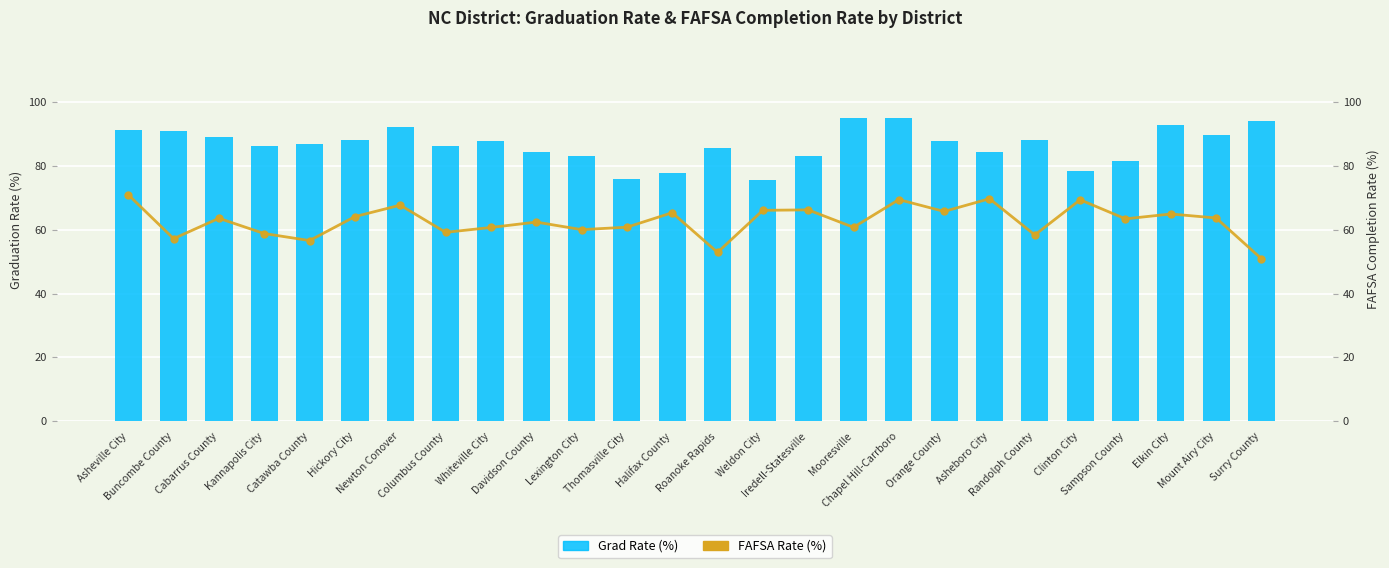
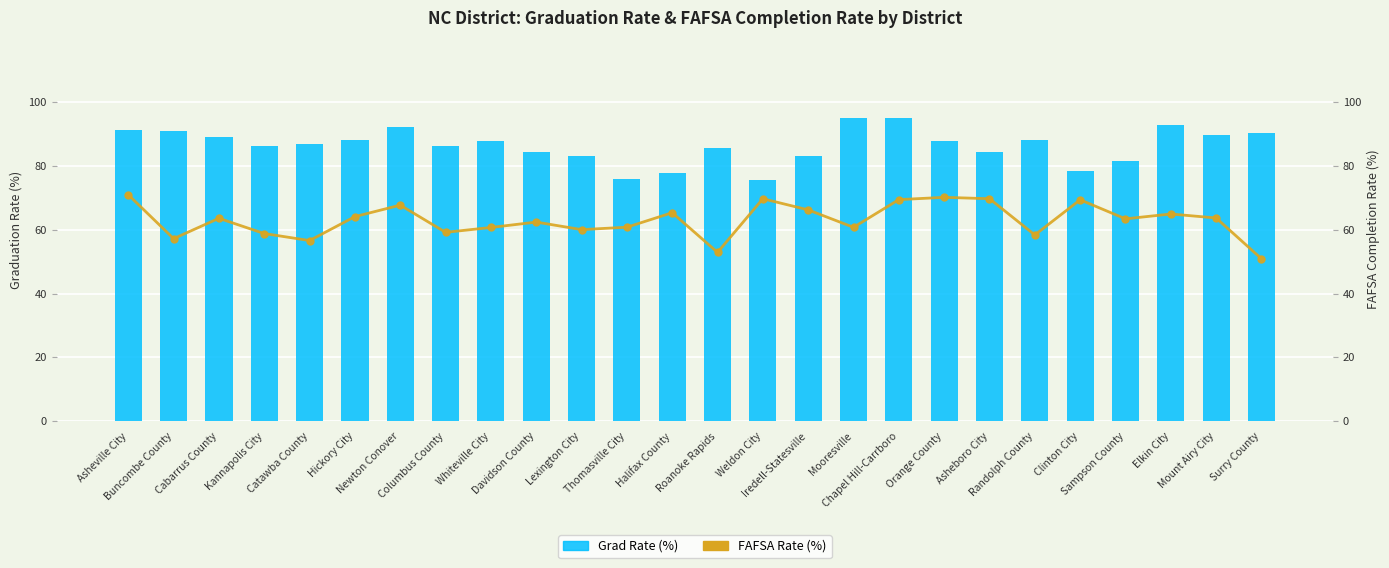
  {
    "Grad Rate (%)": {
      "Asheville City": 91,
      "Buncombe County": 91,
      "Cabarrus County": 89,
      "Kannapolis City": 86,
      "Catawba County": 87,
      "Hickory City": 88,
      "Newton Conover": 92,
      "Columbus County": 86,
      "Whiteville City": 88,
      "Davidson County": 84,
      "Lexington City": 83,
      "Thomasville City": 76,
      "Halifax County": 78,
      "Roanoke Rapids": 86,
      "Weldon City": 76,
      "Iredell-Statesville": 83,
      "Mooresville": 95,
      "Chapel Hill-Carrboro": 95,
      "Orange County": 88,
      "Asheboro City": 84,
      "Randolph County": 88,
      "Clinton City": 78,
      "Sampson County": 82,
      "Elkin City": 93,
      "Mount Airy City": 89,
-     "Surry County": 94
+     "Surry County": 90
    },
    "FAFSA Rate (%)": {
      "Asheville City": 71,
      "Buncombe County": 57,
      "Cabarrus County": 64,
      "Kannapolis City": 59,
      "Catawba County": 57,
      "Hickory City": 64,
      "Newton Conover": 68,
      "Columbus County": 59,
      "Whiteville City": 61,
      "Davidson County": 62,
      "Lexington City": 60,
      "Thomasville City": 61,
      "Halifax County": 65,
      "Roanoke Rapids": 53,
-     "Weldon City": 66,
+     "Weldon City": 70,
      "Iredell-Statesville": 66,
      "Mooresville": 61,
      "Chapel Hill-Carrboro": 69,
-     "Orange County": 66,
+     "Orange County": 70,
      "Asheboro City": 70,
      "Randolph County": 58,
      "Clinton City": 69,
      "Sampson County": 63,
      "Elkin City": 65,
      "Mount Airy City": 64,
      "Surry County": 51
    }
  }
